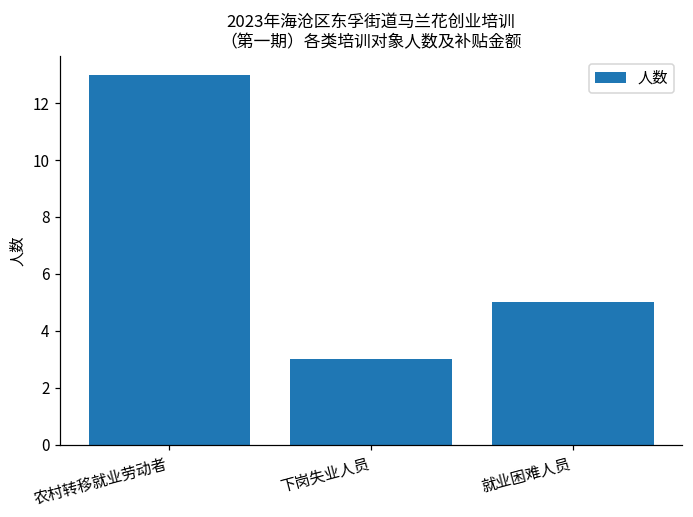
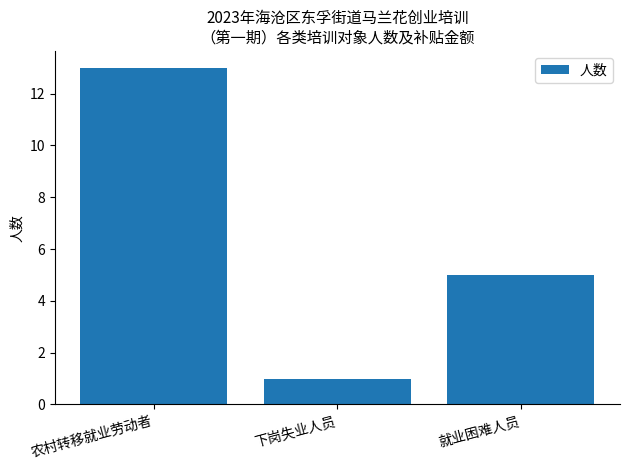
  {
    "农村转移就业劳动者": 13,
-   "下岗失业人员": 3,
+   "下岗失业人员": 1,
    "就业困难人员": 5
  }
